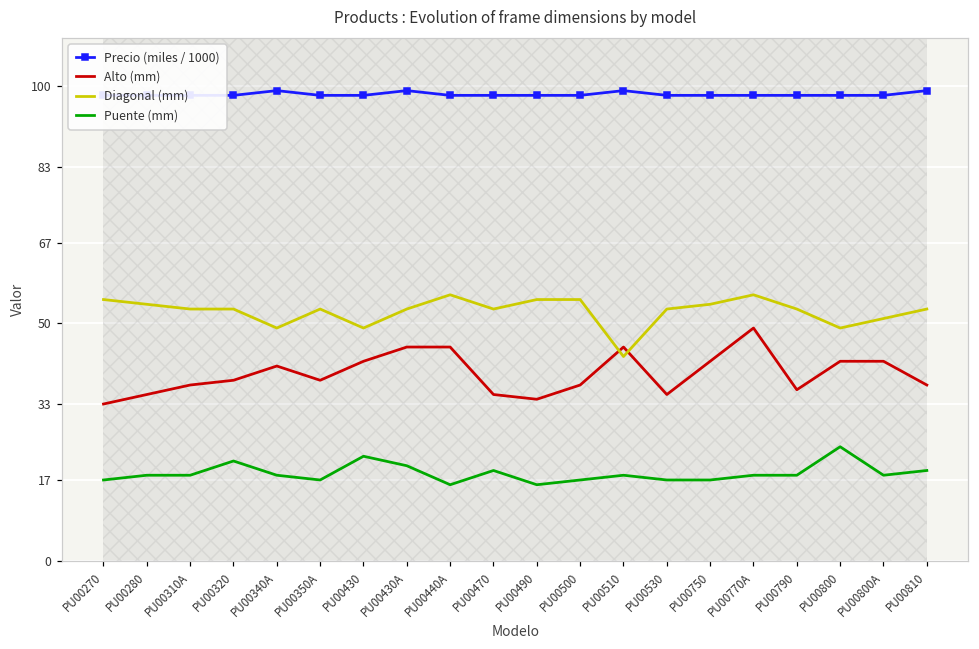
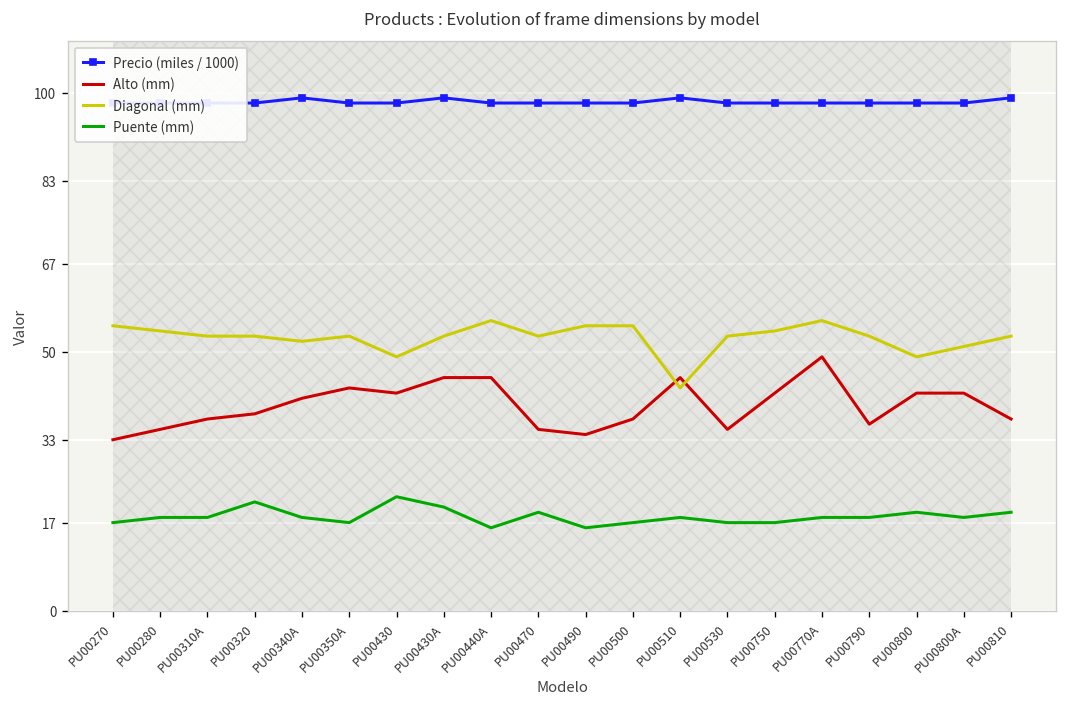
  {
    "Precio (miles / 1000)": {
      "PU00320": 98,
      "PU00340A": 99,
      "PU00350A": 98,
      "PU00430": 98,
      "PU00430A": 99,
      "PU00440A": 98,
      "PU00470": 98,
      "PU00490": 98,
      "PU00500": 98,
      "PU00510": 99,
      "PU00530": 98,
      "PU00750": 98,
      "PU00770A": 98,
      "PU00790": 98,
      "PU00800": 98,
      "PU00800A": 98,
      "PU00810": 99
    },
    "Alto (mm)": {
      "PU00270": 33,
      "PU00280": 35,
      "PU00310A": 37,
      "PU00320": 38,
      "PU00340A": 41,
-     "PU00350A": 38,
+     "PU00350A": 43,
      "PU00430": 42,
      "PU00430A": 45,
      "PU00440A": 45,
      "PU00470": 35,
      "PU00490": 34,
      "PU00500": 37,
      "PU00510": 45,
      "PU00530": 35,
      "PU00750": 42,
      "PU00770A": 49,
      "PU00790": 36,
      "PU00800": 42,
      "PU00800A": 42,
      "PU00810": 37
    },
    "Diagonal (mm)": {
      "PU00270": 55,
      "PU00280": 54,
      "PU00310A": 53,
      "PU00320": 53,
-     "PU00340A": 49,
+     "PU00340A": 52,
      "PU00350A": 53,
      "PU00430": 49,
      "PU00430A": 53,
      "PU00440A": 56,
      "PU00470": 53,
      "PU00490": 55,
      "PU00500": 55,
      "PU00510": 43,
      "PU00530": 53,
      "PU00750": 54,
      "PU00770A": 56,
      "PU00790": 53,
      "PU00800": 49,
      "PU00800A": 51,
      "PU00810": 53
    },
    "Puente (mm)": {
      "PU00270": 17,
      "PU00280": 18,
      "PU00310A": 18,
      "PU00320": 21,
      "PU00340A": 18,
      "PU00350A": 17,
      "PU00430": 22,
      "PU00430A": 20,
      "PU00440A": 16,
      "PU00470": 19,
      "PU00490": 16,
      "PU00500": 17,
      "PU00510": 18,
      "PU00530": 17,
      "PU00750": 17,
      "PU00770A": 18,
      "PU00790": 18,
-     "PU00800": 24,
+     "PU00800": 19,
      "PU00800A": 18,
      "PU00810": 19
    }
  }
